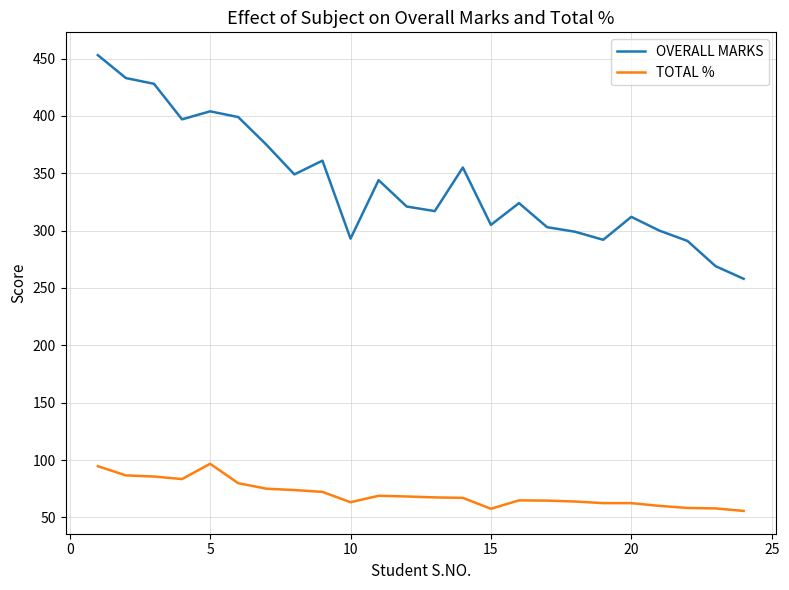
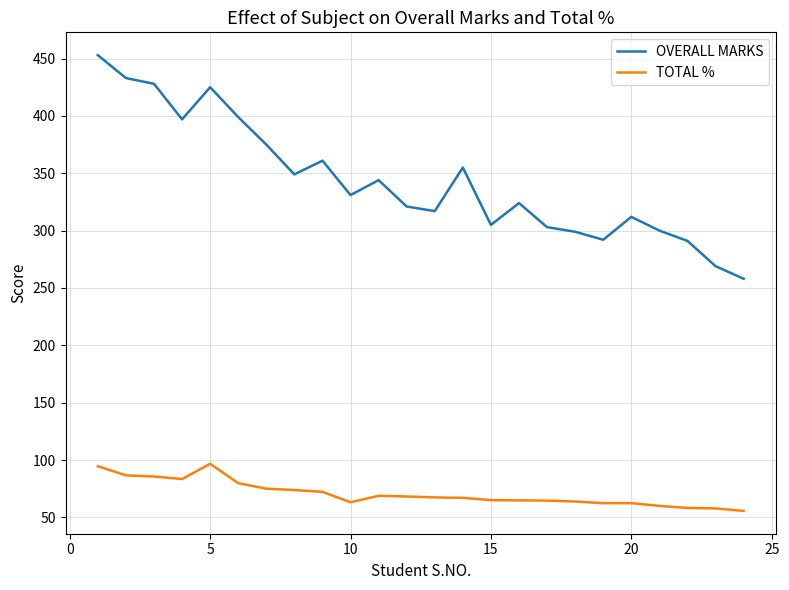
  {
    "OVERALL MARKS": {
-     "5": 404,
-     "10": 293,
+     "5": 425,
+     "10": 331,
      "15": 305,
      "20": 312
    },
    "TOTAL %": {
      "5": 97,
      "10": 63,
-     "15": 58,
+     "15": 65,
      "20": 62
    }
  }
